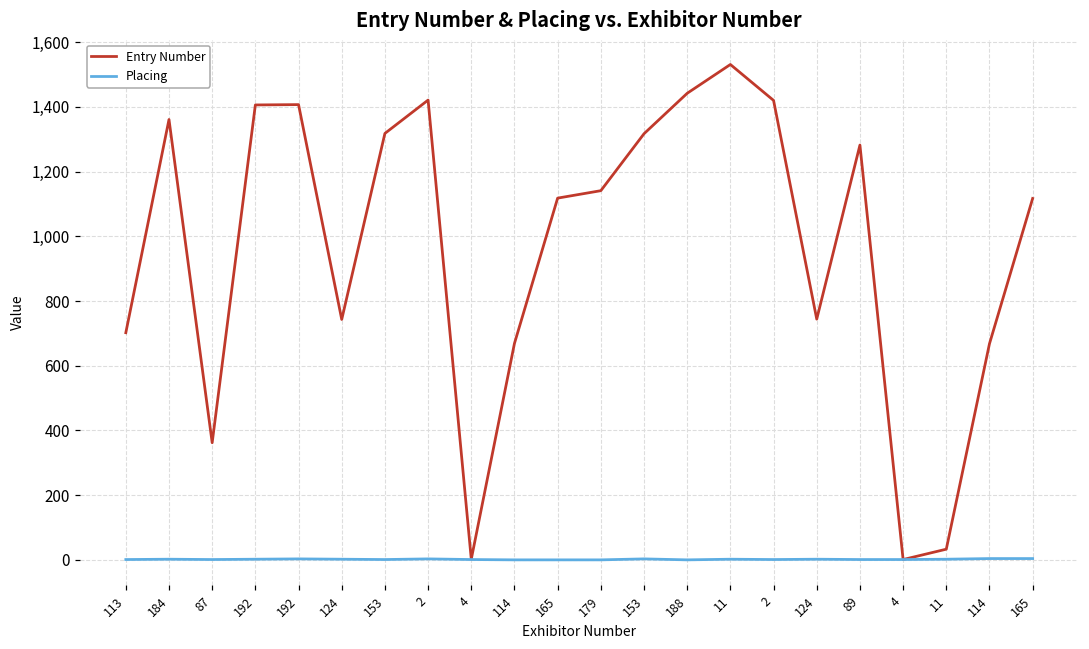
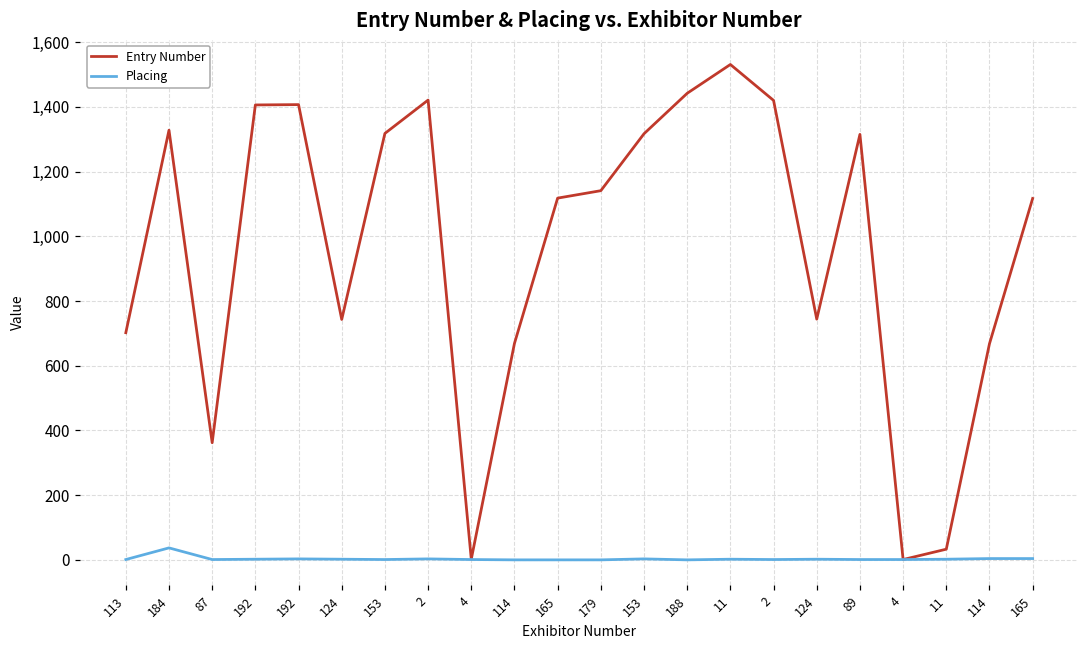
  {
    "Entry Number": {
      "113": "700",
-     "184": "1,360",
+     "184": "1,330",
      "87": "360",
      "179": "1,140",
      "188": "1,440",
-     "89": "1,280"
+     "89": "1,320"
    },
    "Placing": {
      "113": "0",
-     "184": "0",
+     "184": "40",
      "87": "0",
      "179": "0",
      "188": "0",
      "89": "0"
    }
  }
